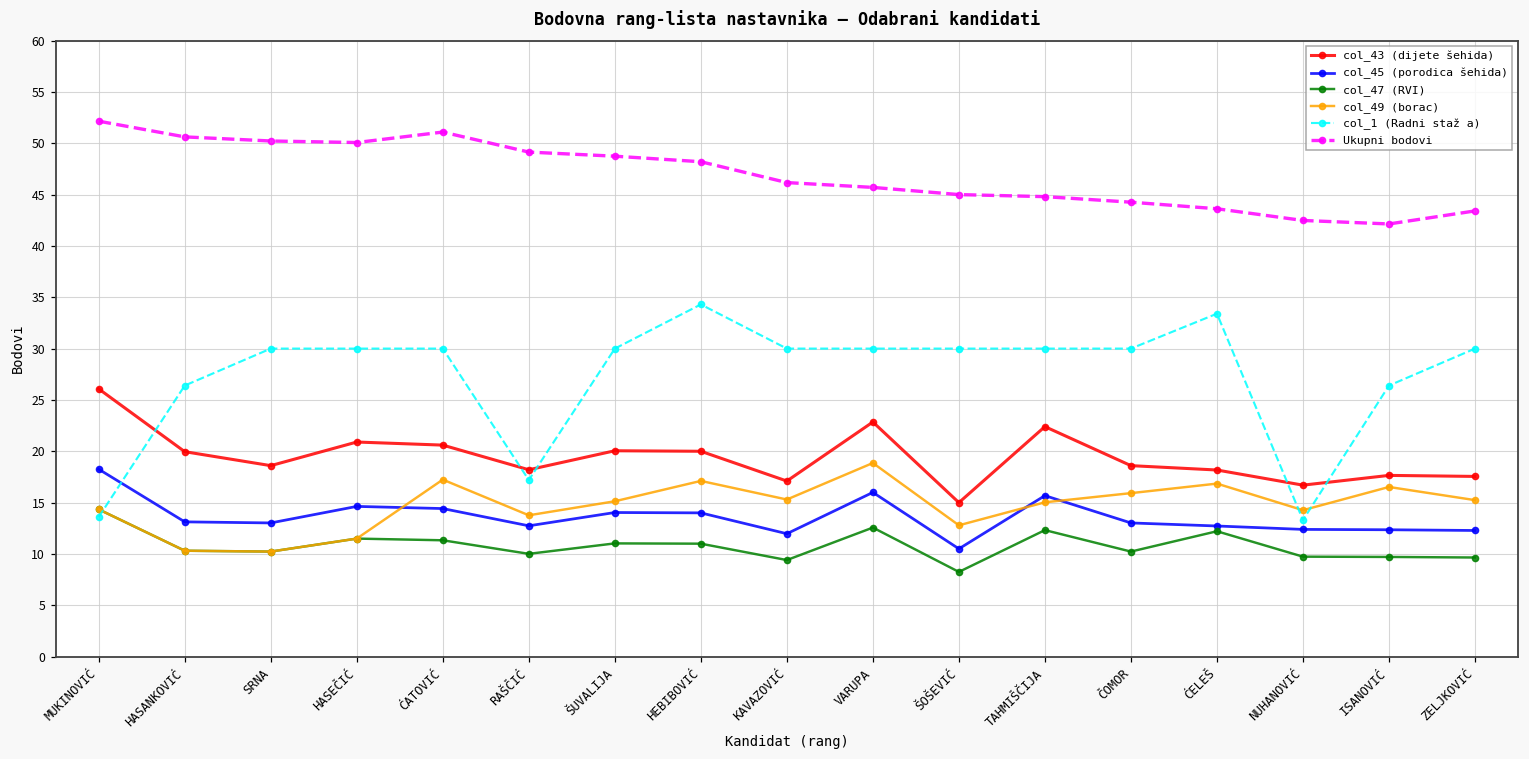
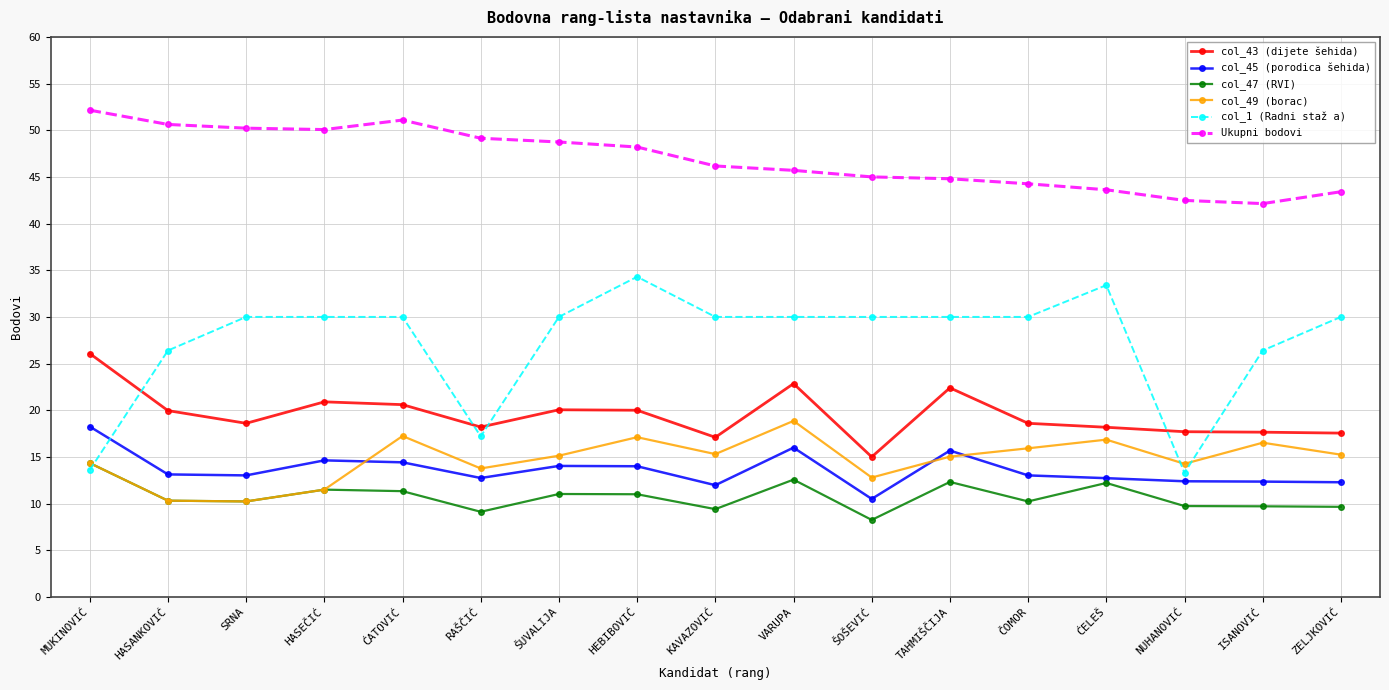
  {
    "col_43 (dijete šehida)": {
      "MUKINOVIĆ": 26,
      "HASANKOVIĆ": 20,
      "SRNA": 19,
      "HASEČIĆ": 21,
      "ĆATOVIĆ": 21,
      "RAŠČIĆ": 18,
      "ŠUVALIJA": 20,
      "HEBIBOVIĆ": 20,
      "KAVAZOVIĆ": 17,
      "VARUPA": 23,
      "ŠOŠEVIĆ": 15,
      "TAHMIŠČIJA": 22,
      "ČOMOR": 19,
      "ĆELEŠ": 18,
-     "NUHANOVIĆ": 17,
+     "NUHANOVIĆ": 18,
      "ISANOVIĆ": 18,
      "ZELJKOVIĆ": 18
    },
    "col_45 (porodica šehida)": {
      "MUKINOVIĆ": 18,
      "HASANKOVIĆ": 13,
      "SRNA": 13,
      "HASEČIĆ": 15,
      "ĆATOVIĆ": 14,
      "RAŠČIĆ": 13,
      "ŠUVALIJA": 14,
      "HEBIBOVIĆ": 14,
      "KAVAZOVIĆ": 12,
      "VARUPA": 16,
      "ŠOŠEVIĆ": 11,
      "TAHMIŠČIJA": 16,
      "ČOMOR": 13,
      "ĆELEŠ": 13,
      "NUHANOVIĆ": 12,
      "ISANOVIĆ": 12,
      "ZELJKOVIĆ": 12
    },
    "col_47 (RVI)": {
      "ĆATOVIĆ": 11,
-     "RAŠČIĆ": 10,
+     "RAŠČIĆ": 9,
      "ŠUVALIJA": 11,
      "HEBIBOVIĆ": 11,
      "KAVAZOVIĆ": 9,
      "VARUPA": 13,
      "ŠOŠEVIĆ": 8,
      "TAHMIŠČIJA": 12,
      "ČOMOR": 10,
      "ĆELEŠ": 12,
      "NUHANOVIĆ": 10,
      "ISANOVIĆ": 10,
      "ZELJKOVIĆ": 10
    },
    "col_49 (borac)": {
      "ĆATOVIĆ": 17,
      "RAŠČIĆ": 14,
      "ŠUVALIJA": 15,
      "HEBIBOVIĆ": 17,
      "KAVAZOVIĆ": 15,
      "VARUPA": 19,
      "ŠOŠEVIĆ": 13,
      "TAHMIŠČIJA": 15,
      "ČOMOR": 16,
      "ĆELEŠ": 17,
      "NUHANOVIĆ": 14,
      "ISANOVIĆ": 17,
      "ZELJKOVIĆ": 15
    },
    "col_1 (Radni staž a)": {
      "MUKINOVIĆ": 14,
      "HASANKOVIĆ": 26,
      "SRNA": 30,
      "HASEČIĆ": 30,
      "ĆATOVIĆ": 30,
      "RAŠČIĆ": 17,
      "ŠUVALIJA": 30,
      "HEBIBOVIĆ": 34,
      "KAVAZOVIĆ": 30,
      "VARUPA": 30,
      "ŠOŠEVIĆ": 30,
      "TAHMIŠČIJA": 30,
      "ČOMOR": 30,
      "ĆELEŠ": 33,
      "NUHANOVIĆ": 13,
      "ISANOVIĆ": 26,
      "ZELJKOVIĆ": 30
    },
    "Ukupni bodovi": {
      "MUKINOVIĆ": 52,
      "HASANKOVIĆ": 51,
      "SRNA": 50,
      "HASEČIĆ": 50,
      "ĆATOVIĆ": 51,
      "RAŠČIĆ": 49,
      "ŠUVALIJA": 49,
      "HEBIBOVIĆ": 48,
      "KAVAZOVIĆ": 46,
      "VARUPA": 46,
      "ŠOŠEVIĆ": 45,
      "TAHMIŠČIJA": 45,
      "ČOMOR": 44,
      "ĆELEŠ": 44,
      "NUHANOVIĆ": 42,
      "ISANOVIĆ": 42,
      "ZELJKOVIĆ": 43
    }
  }
